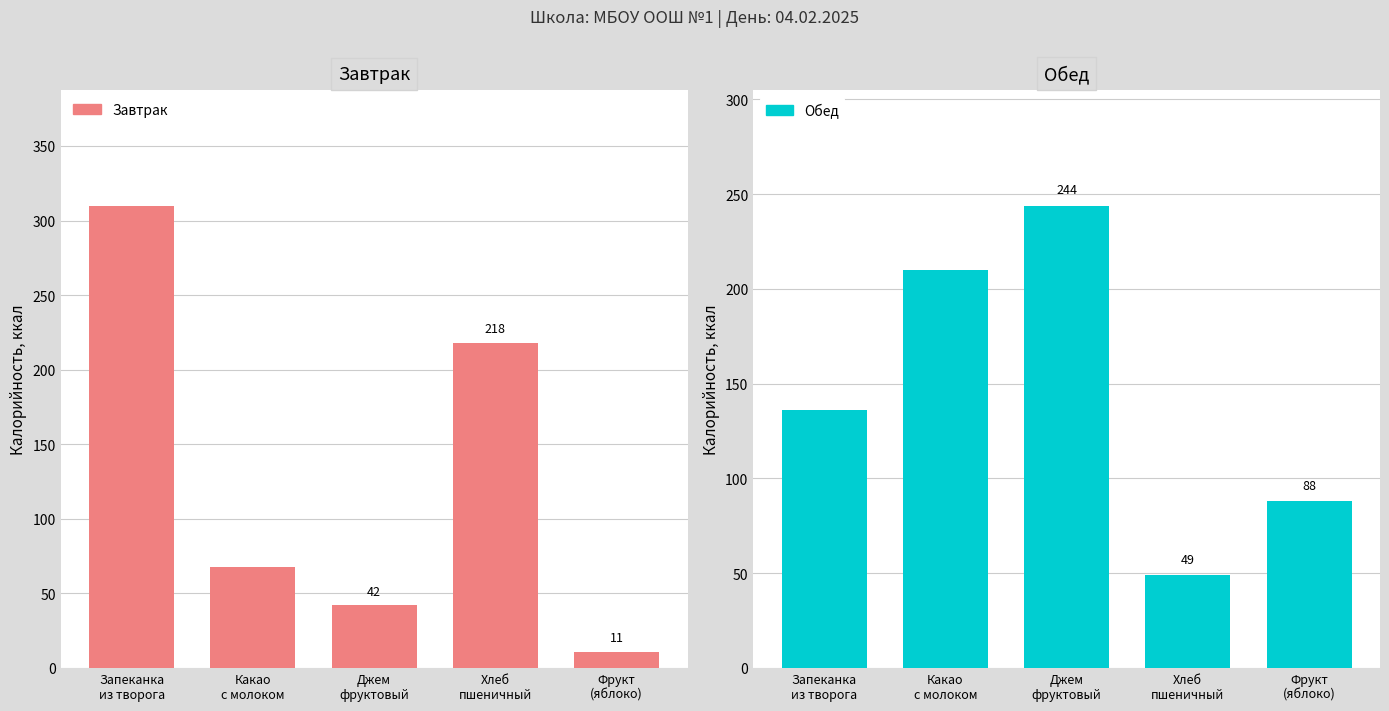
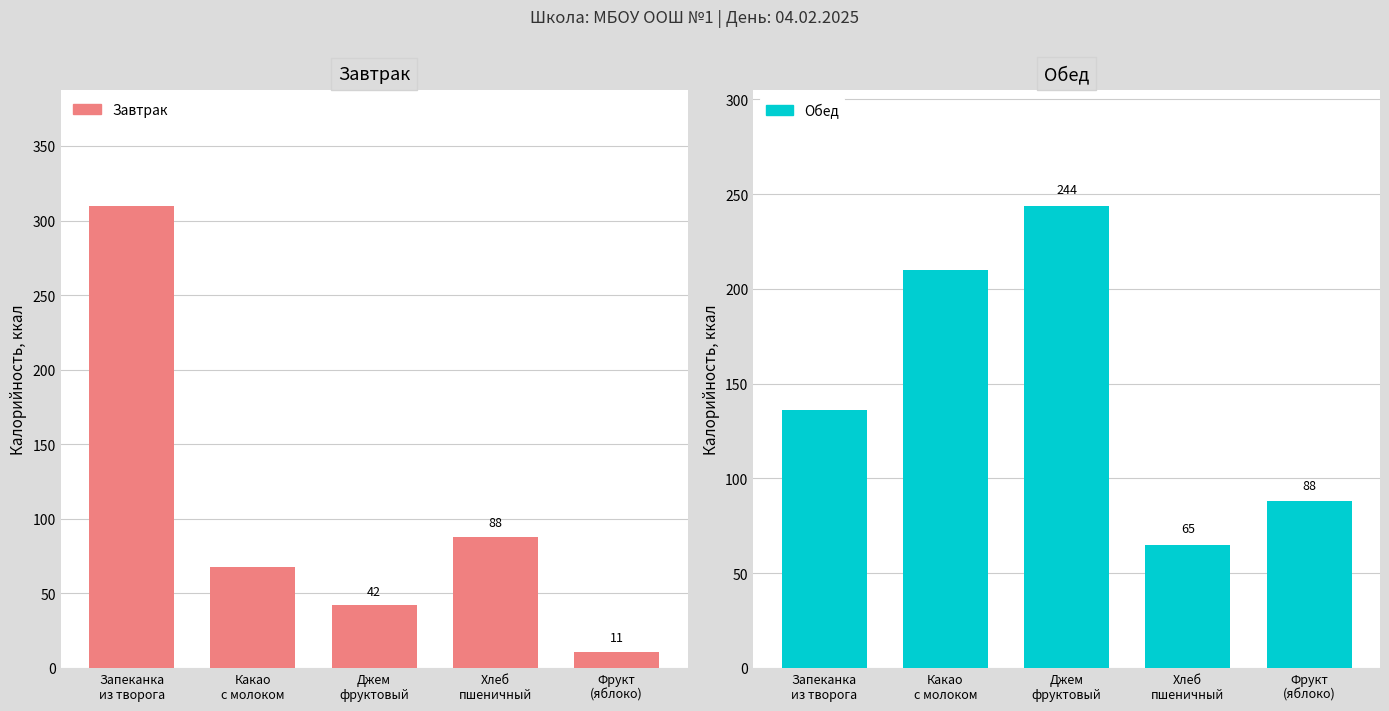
  {
    "Завтрак": {
      "Джем фруктовый": 42,
-     "Хлеб пшеничный": 218,
+     "Хлеб пшеничный": 88,
      "Фрукт (яблоко)": 11
    },
    "Обед": {
      "Джем фруктовый": 244,
-     "Хлеб пшеничный": 49,
+     "Хлеб пшеничный": 65,
      "Фрукт (яблоко)": 88
    }
  }
